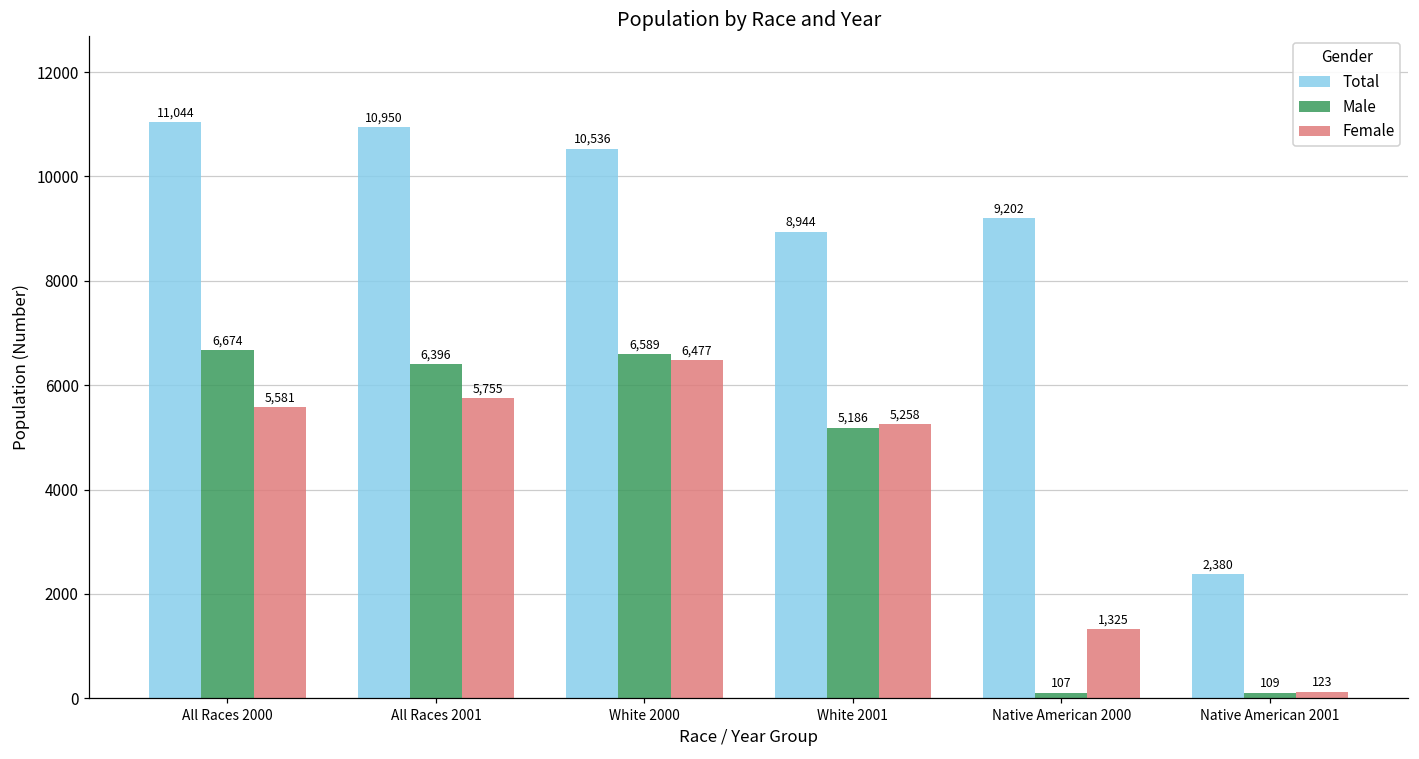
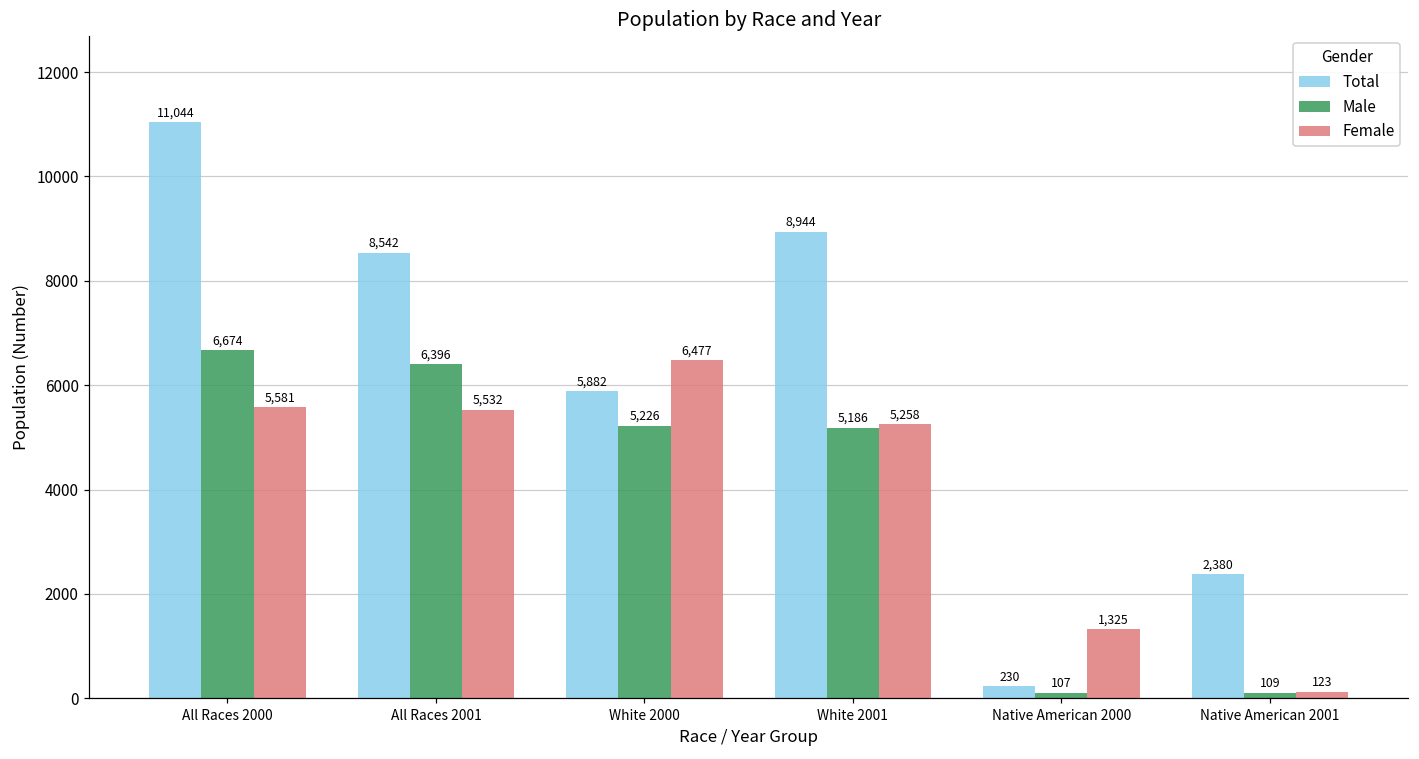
  {
    "Total": {
      "All Races 2000": "11,044",
-     "All Races 2001": "10,950",
-     "White 2000": "10,536",
+     "All Races 2001": "8,542",
+     "White 2000": "5,882",
      "White 2001": "8,944",
-     "Native American 2000": "9,202",
+     "Native American 2000": "230",
      "Native American 2001": "2,380"
    },
    "Male": {
      "All Races 2000": "6,674",
      "All Races 2001": "6,396",
-     "White 2000": "6,589",
+     "White 2000": "5,226",
      "White 2001": "5,186",
      "Native American 2000": "107",
      "Native American 2001": "109"
    },
    "Female": {
      "All Races 2000": "5,581",
-     "All Races 2001": "5,755",
+     "All Races 2001": "5,532",
      "White 2000": "6,477",
      "White 2001": "5,258",
      "Native American 2000": "1,325",
      "Native American 2001": "123"
    }
  }
